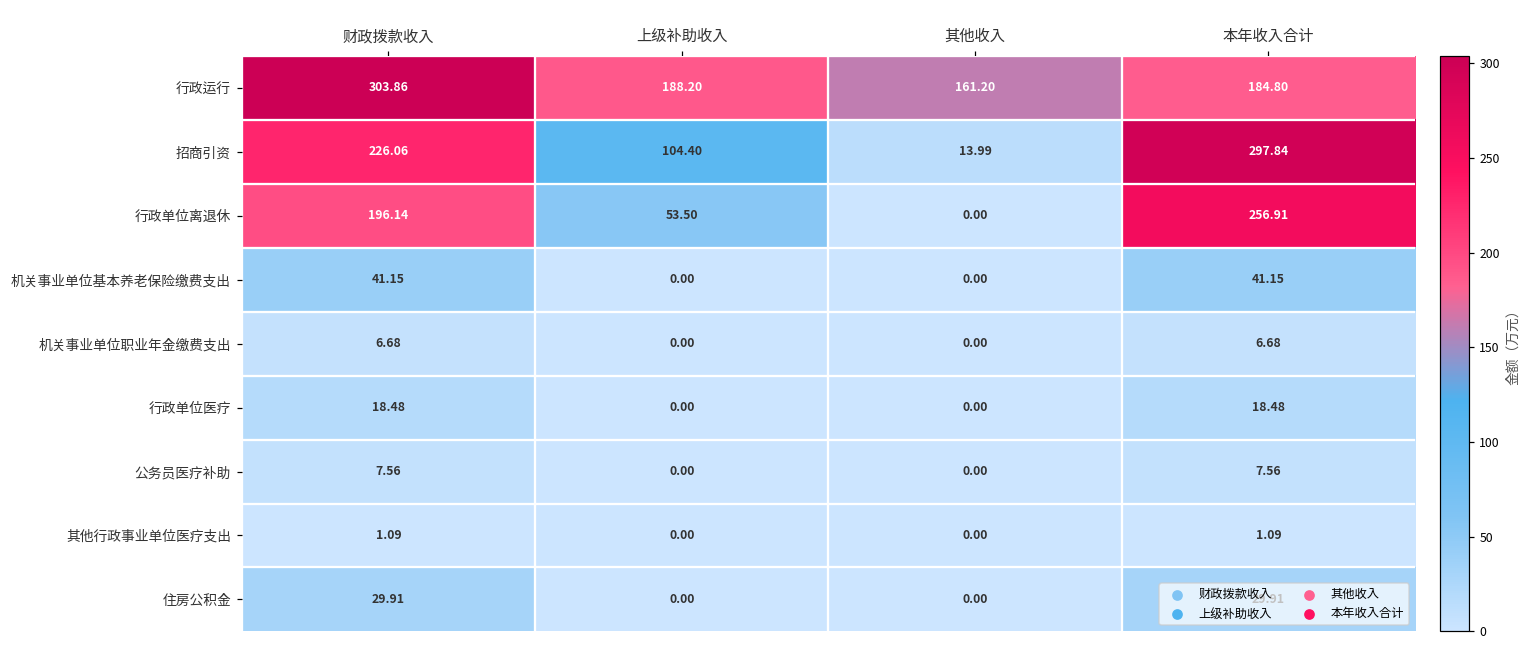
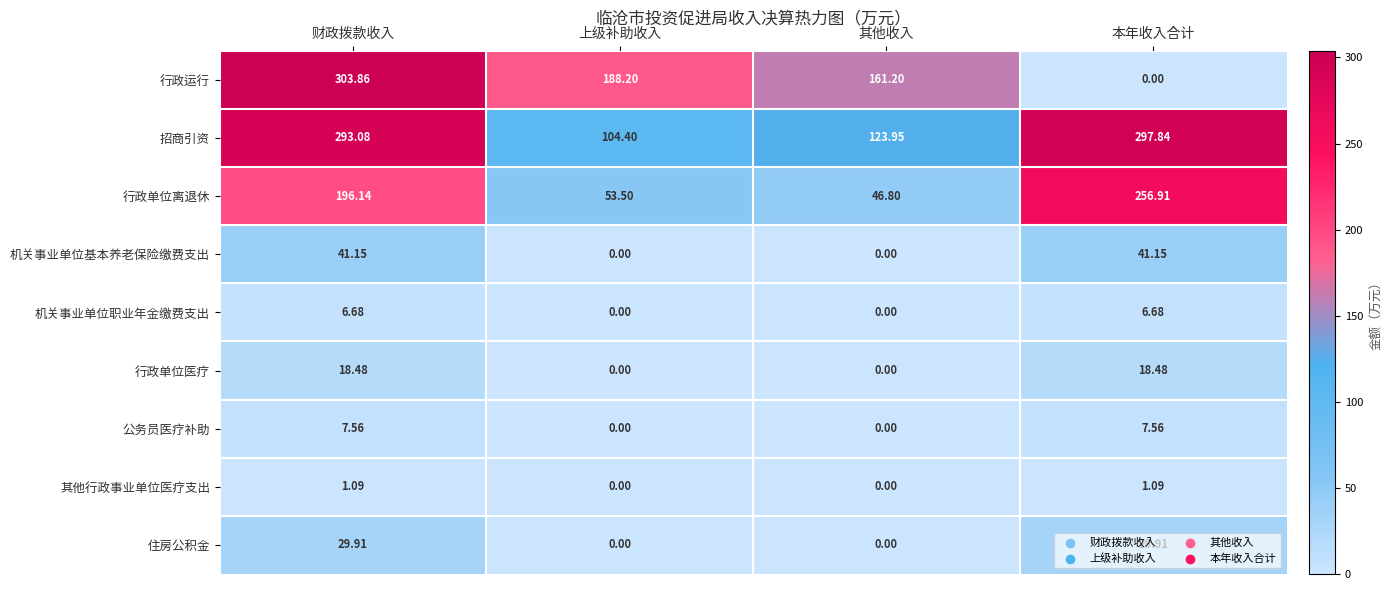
  {
    "行政运行": {
      "财政拨款收入": 303.86,
      "上级补助收入": 188.20,
      "其他收入": 161.20,
-     "本年收入合计": 184.80
+     "本年收入合计": 0.00
    },
    "招商引资": {
-     "财政拨款收入": 226.06,
+     "财政拨款收入": 293.08,
      "上级补助收入": 104.40,
-     "其他收入": 13.99,
+     "其他收入": 123.95,
      "本年收入合计": 297.84
    },
    "行政单位离退休": {
      "财政拨款收入": 196.14,
      "上级补助收入": 53.50,
-     "其他收入": 0.00,
+     "其他收入": 46.80,
      "本年收入合计": 256.91
    },
    "机关事业单位基本养老保险缴费支出": {
      "财政拨款收入": 41.15,
      "上级补助收入": 0.00,
      "其他收入": 0.00,
      "本年收入合计": 41.15
    },
    "机关事业单位职业年金缴费支出": {
      "财政拨款收入": 6.68,
      "上级补助收入": 0.00,
      "其他收入": 0.00,
      "本年收入合计": 6.68
    },
    "行政单位医疗": {
      "财政拨款收入": 18.48,
      "上级补助收入": 0.00,
      "其他收入": 0.00,
      "本年收入合计": 18.48
    },
    "公务员医疗补助": {
      "财政拨款收入": 7.56,
      "上级补助收入": 0.00,
      "其他收入": 0.00,
      "本年收入合计": 7.56
    },
    "其他行政事业单位医疗支出": {
      "财政拨款收入": 1.09,
      "上级补助收入": 0.00,
      "其他收入": 0.00,
      "本年收入合计": 1.09
    },
    "住房公积金": {
      "财政拨款收入": 29.91,
      "上级补助收入": 0.00,
      "其他收入": 0.00
    }
  }
